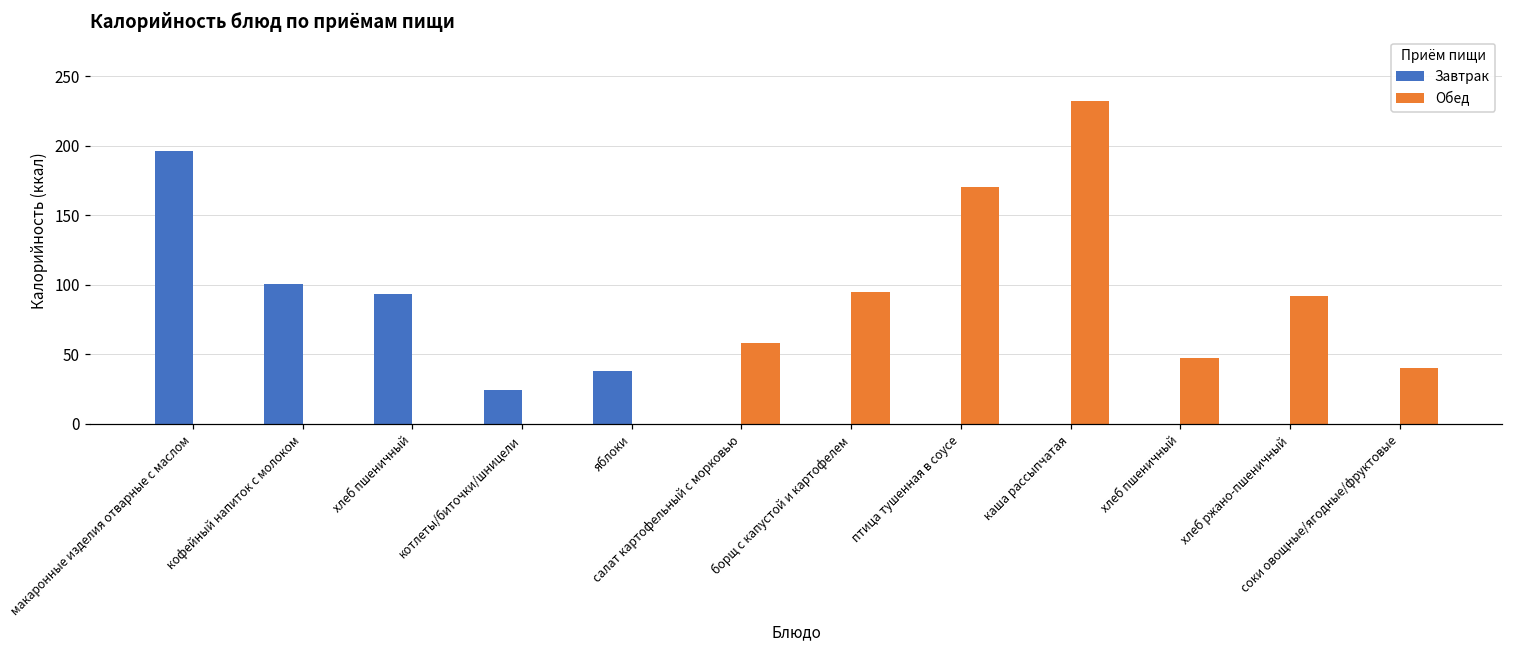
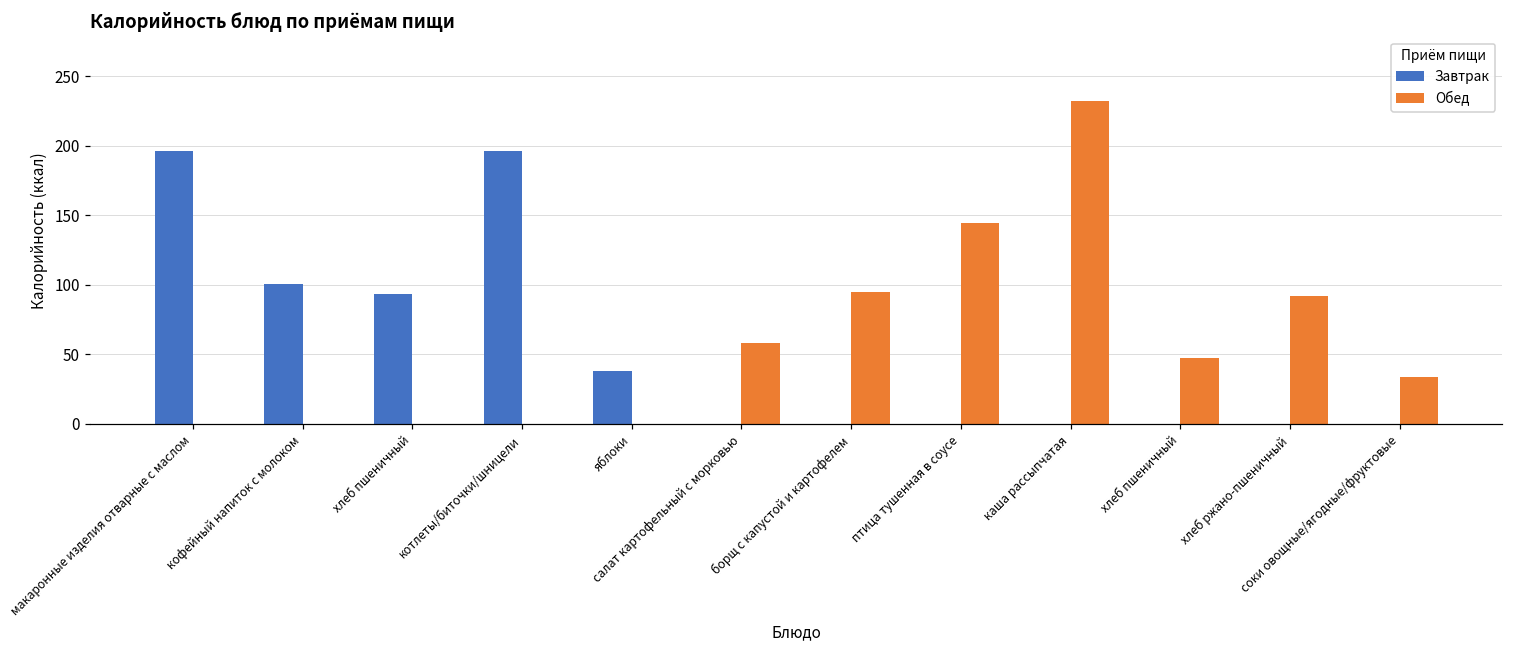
  {
    "Завтрак": {
      "макаронные изделия отварные с маслом": 196,
      "кофейный напиток с молоком": 101,
-     "котлеты/биточки/шницели": 24,
+     "котлеты/биточки/шницели": 196,
      "яблоки": 38,
      "салат картофельный с морковью": 0,
      "борщ с капустой и картофелем": 0,
      "птица тушенная в соусе": 0,
      "каша рассыпчатая": 0,
      "хлеб ржано-пшеничный": 0,
      "соки овощные/ягодные/фруктовые": 0
    },
    "Обед": {
      "макаронные изделия отварные с маслом": 0,
      "кофейный напиток с молоком": 0,
      "котлеты/биточки/шницели": 0,
      "яблоки": 0,
      "салат картофельный с морковью": 58,
      "борщ с капустой и картофелем": 95,
-     "птица тушенная в соусе": 170,
+     "птица тушенная в соусе": 144,
      "каша рассыпчатая": 232,
      "хлеб ржано-пшеничный": 92,
-     "соки овощные/ягодные/фруктовые": 40
+     "соки овощные/ягодные/фруктовые": 34
    }
  }
